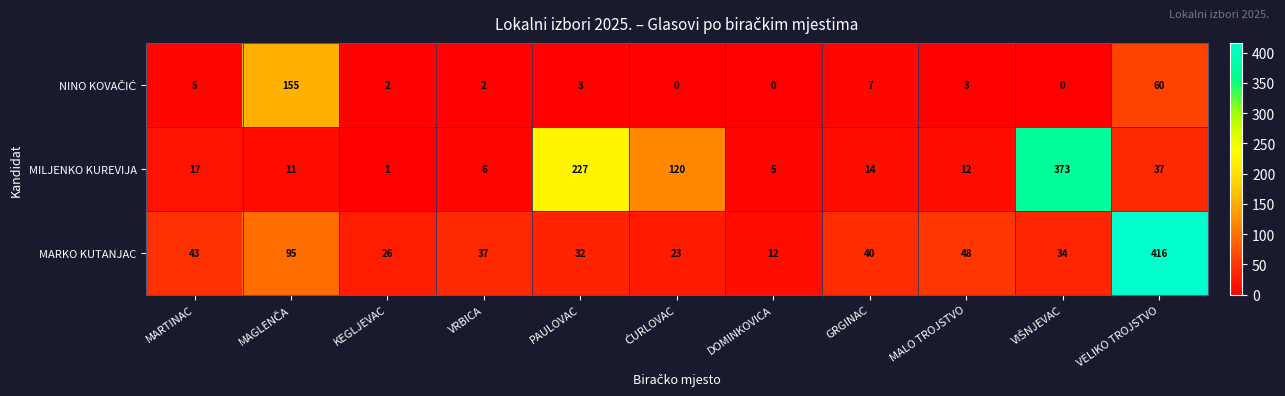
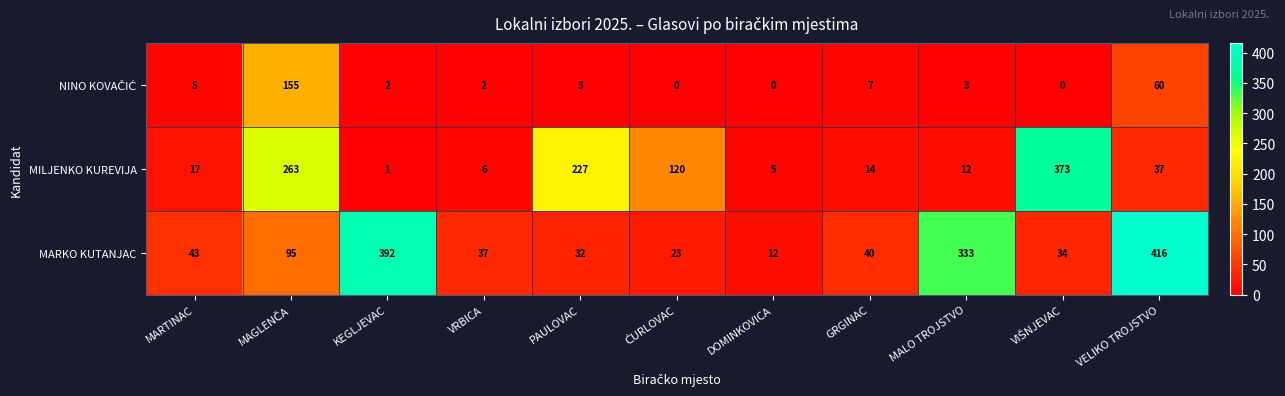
  {
    "NINO KOVAČIĆ": {
      "MARTINAC": 5,
      "MAGLENČA": 155,
      "KEGLJEVAC": 2,
      "VRBICA": 2,
      "PAULOVAC": 3,
      "ĆURLOVAC": 0,
      "DOMINKOVICA": 0,
      "GRGINAC": 7,
      "MALO TROJSTVO": 3,
      "VIŠNJEVAC": 0,
      "VELIKO TROJSTVO": 60
    },
    "MILJENKO KUREVIJA": {
      "MARTINAC": 17,
-     "MAGLENČA": 11,
+     "MAGLENČA": 263,
      "KEGLJEVAC": 1,
      "VRBICA": 6,
      "PAULOVAC": 227,
      "ĆURLOVAC": 120,
      "DOMINKOVICA": 5,
      "GRGINAC": 14,
      "MALO TROJSTVO": 12,
      "VIŠNJEVAC": 373,
      "VELIKO TROJSTVO": 37
    },
    "MARKO KUTANJAC": {
      "MARTINAC": 43,
      "MAGLENČA": 95,
-     "KEGLJEVAC": 26,
+     "KEGLJEVAC": 392,
      "VRBICA": 37,
      "PAULOVAC": 32,
      "ĆURLOVAC": 23,
      "DOMINKOVICA": 12,
      "GRGINAC": 40,
-     "MALO TROJSTVO": 48,
+     "MALO TROJSTVO": 333,
      "VIŠNJEVAC": 34,
      "VELIKO TROJSTVO": 416
    }
  }
